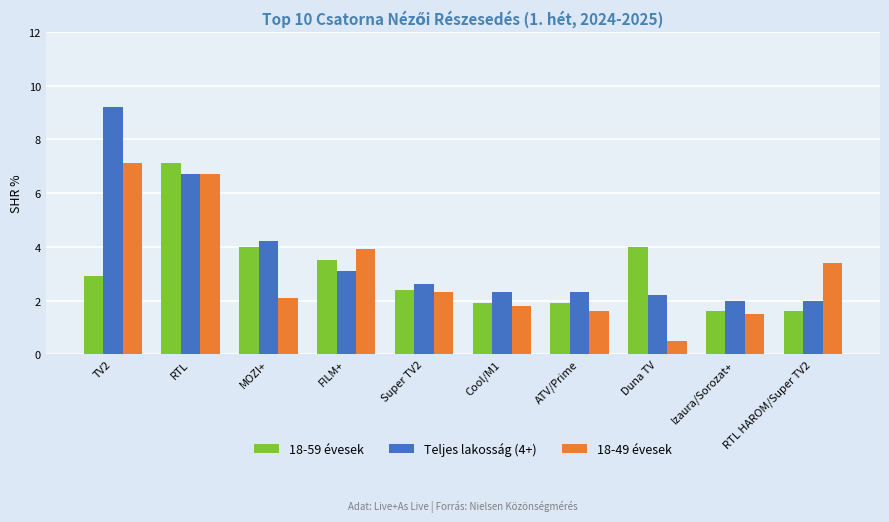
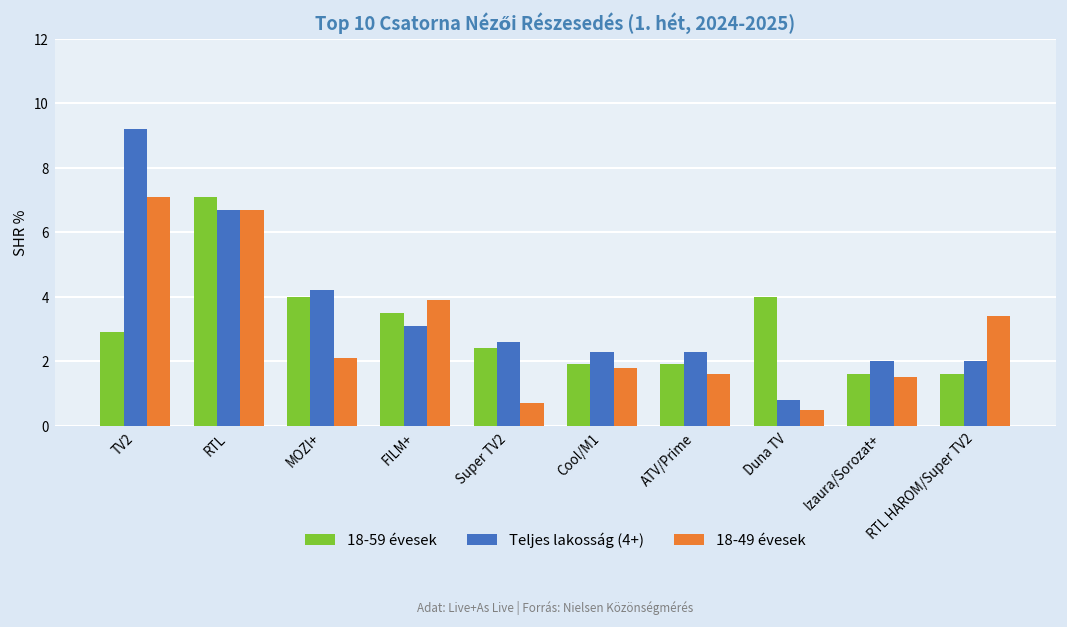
  {
    "18-59 évesek": {
      "TV2": 2.9,
      "RTL": 7.1,
      "MOZI+": 4.0,
      "FILM+": 3.5,
      "Super TV2": 2.4,
      "Cool/M1": 1.9,
      "ATV/Prime": 1.9,
      "Duna TV": 4.0,
      "Izaura/Sorozat+": 1.6,
      "RTL HAROM/Super TV2": 1.6
    },
    "Teljes lakosság (4+)": {
      "TV2": 9.2,
      "RTL": 6.7,
      "MOZI+": 4.2,
      "FILM+": 3.1,
      "Super TV2": 2.6,
      "Cool/M1": 2.3,
      "ATV/Prime": 2.3,
-     "Duna TV": 2.2,
+     "Duna TV": 0.8,
      "Izaura/Sorozat+": 2.0,
      "RTL HAROM/Super TV2": 2.0
    },
    "18-49 évesek": {
      "TV2": 7.1,
      "RTL": 6.7,
      "MOZI+": 2.1,
      "FILM+": 3.9,
-     "Super TV2": 2.3,
+     "Super TV2": 0.7,
      "Cool/M1": 1.8,
      "ATV/Prime": 1.6,
      "Duna TV": 0.5,
      "Izaura/Sorozat+": 1.5,
      "RTL HAROM/Super TV2": 3.4
    }
  }
